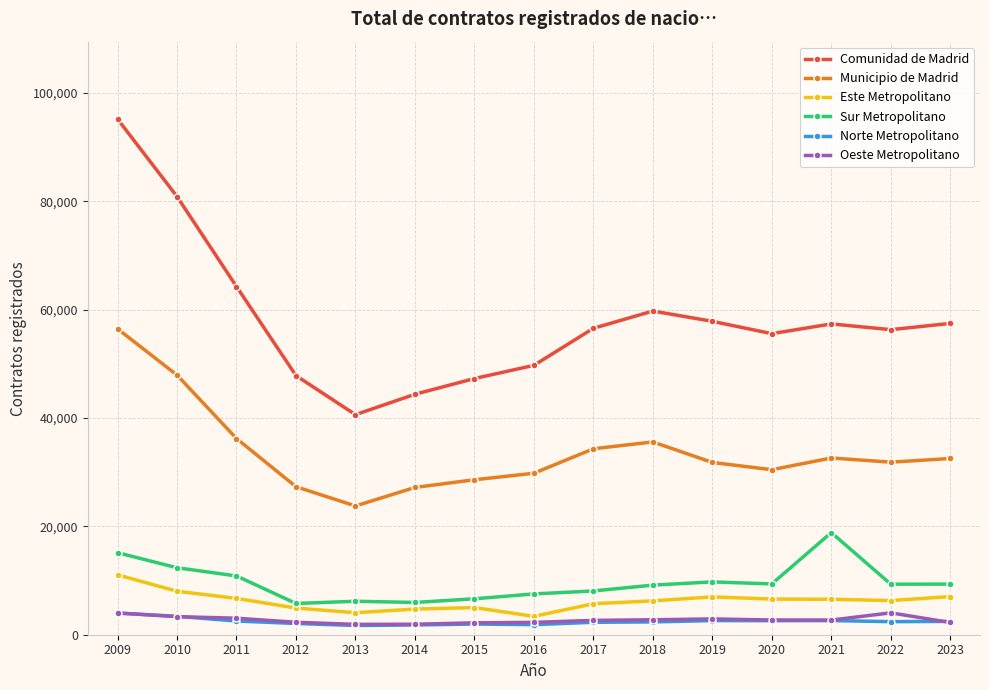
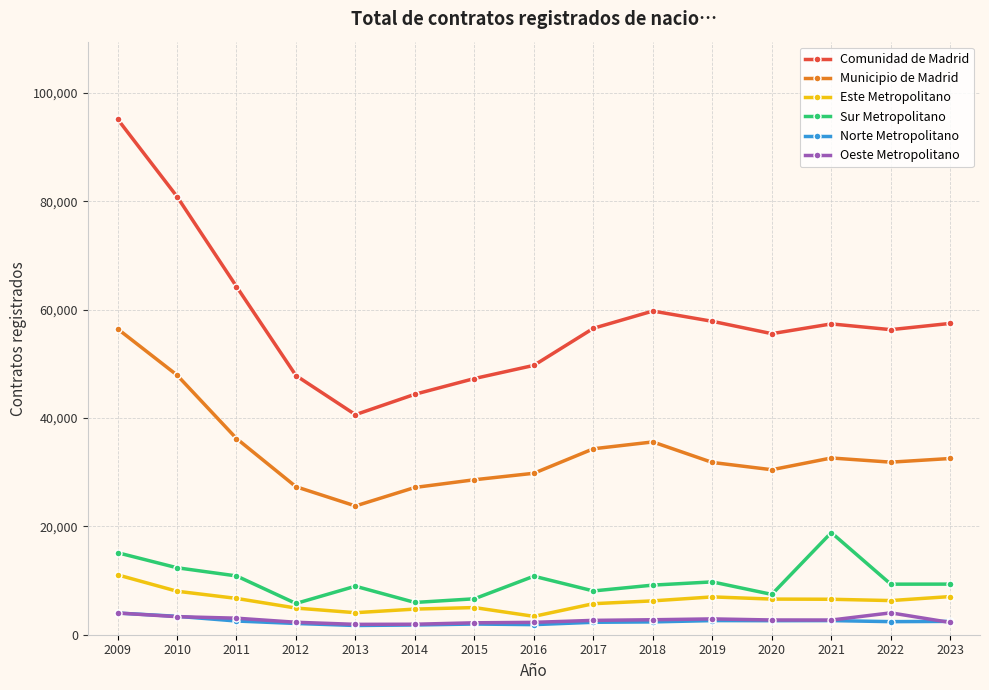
  {
    "Este Metropolitano": {
      "2009": "11,000",
      "2010": "8,000",
      "2011": "7,000",
      "2012": "5,000",
      "2013": "4,000",
      "2014": "5,000",
      "2015": "5,000",
      "2016": "3,000",
      "2017": "6,000",
      "2018": "6,000",
      "2019": "7,000",
      "2020": "7,000",
      "2021": "7,000",
      "2022": "6,000",
      "2023": "7,000"
    },
    "Sur Metropolitano": {
      "2009": "15,000",
      "2010": "12,000",
      "2011": "11,000",
      "2012": "6,000",
-     "2013": "6,000",
+     "2013": "9,000",
      "2014": "6,000",
      "2015": "7,000",
-     "2016": "8,000",
+     "2016": "11,000",
      "2017": "8,000",
      "2018": "9,000",
      "2019": "10,000",
-     "2020": "9,000",
+     "2020": "7,000",
      "2021": "19,000",
      "2022": "9,000",
      "2023": "9,000"
    },
    "Norte Metropolitano": {
      "2011": "3,000",
      "2022": "2,000"
    },
    "Oeste Metropolitano": {
      "2011": "3,000",
      "2022": "4,000"
    }
  }
